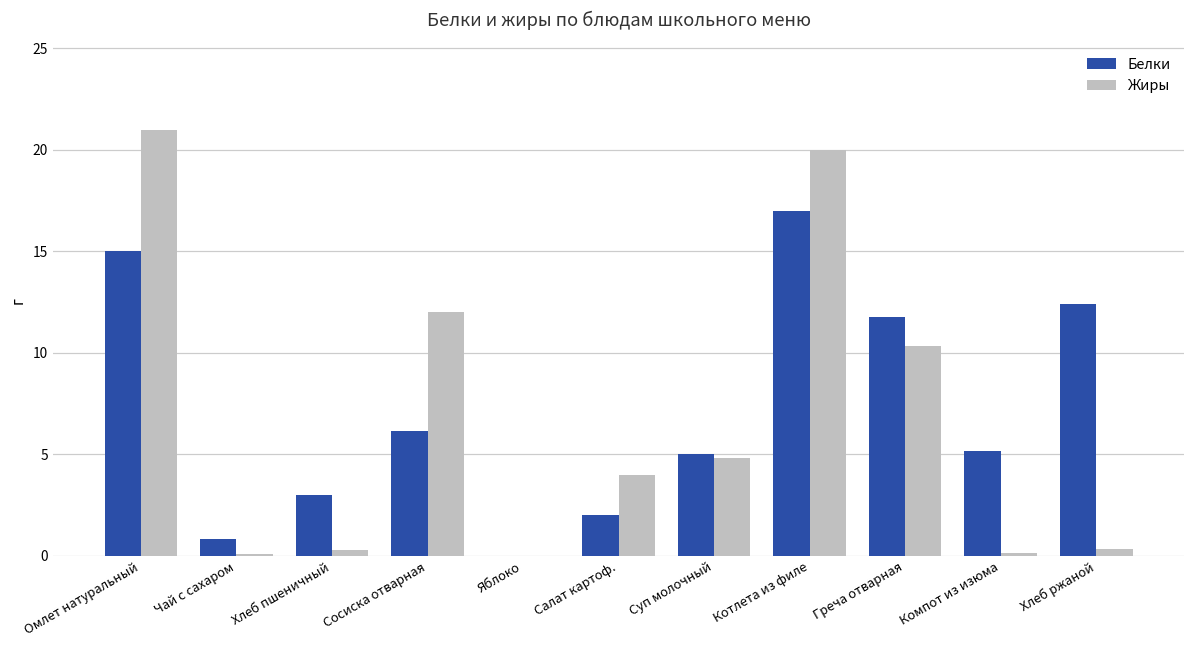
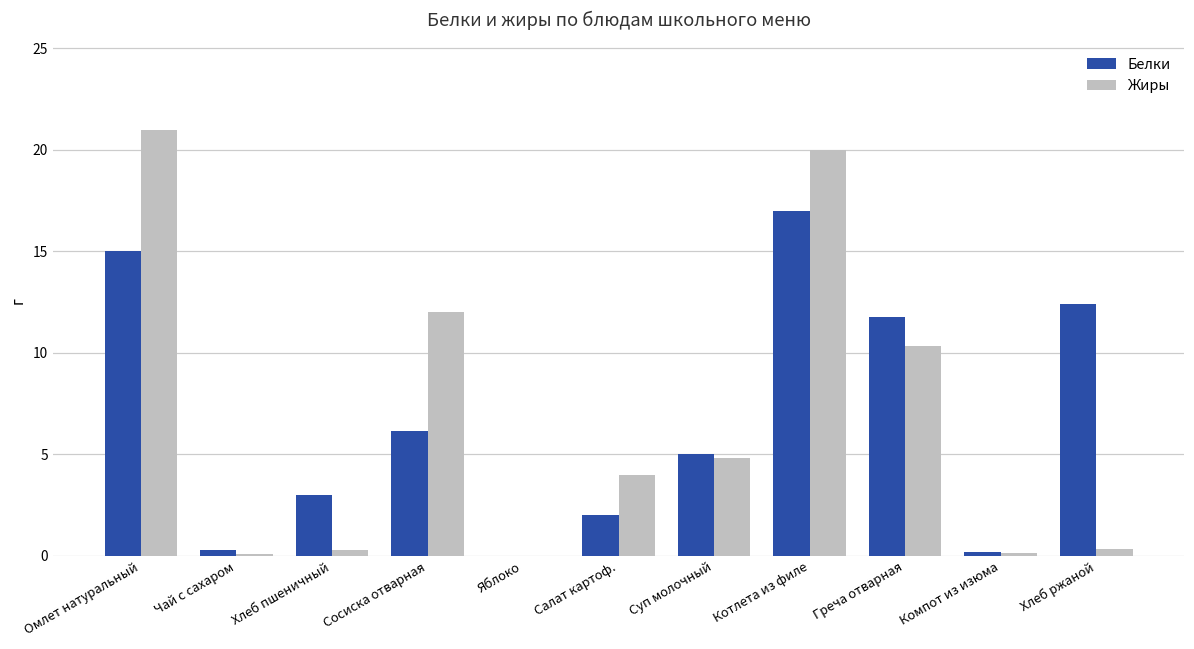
  {
    "Белки": {
      "Омлет натуральный": 15.0,
-     "Чай с сахаром": 0.8,
+     "Чай с сахаром": 0.3,
      "Хлеб пшеничный": 3.0,
      "Сосиска отварная": 6.2,
      "Яблоко": 0.0,
      "Салат картоф.": 2.0,
      "Суп молочный": 5.0,
      "Котлета из филе": 17.0,
      "Греча отварная": 11.8,
-     "Компот из изюма": 5.2,
+     "Компот из изюма": 0.2,
      "Хлеб ржаной": 12.4
    },
    "Жиры": {
      "Омлет натуральный": 21.0,
      "Хлеб пшеничный": 0.3,
      "Сосиска отварная": 12.0,
      "Яблоко": 0.0,
      "Салат картоф.": 4.0,
      "Суп молочный": 4.8,
      "Котлета из филе": 20.0,
      "Греча отварная": 10.3,
      "Хлеб ржаной": 0.3
    }
  }
